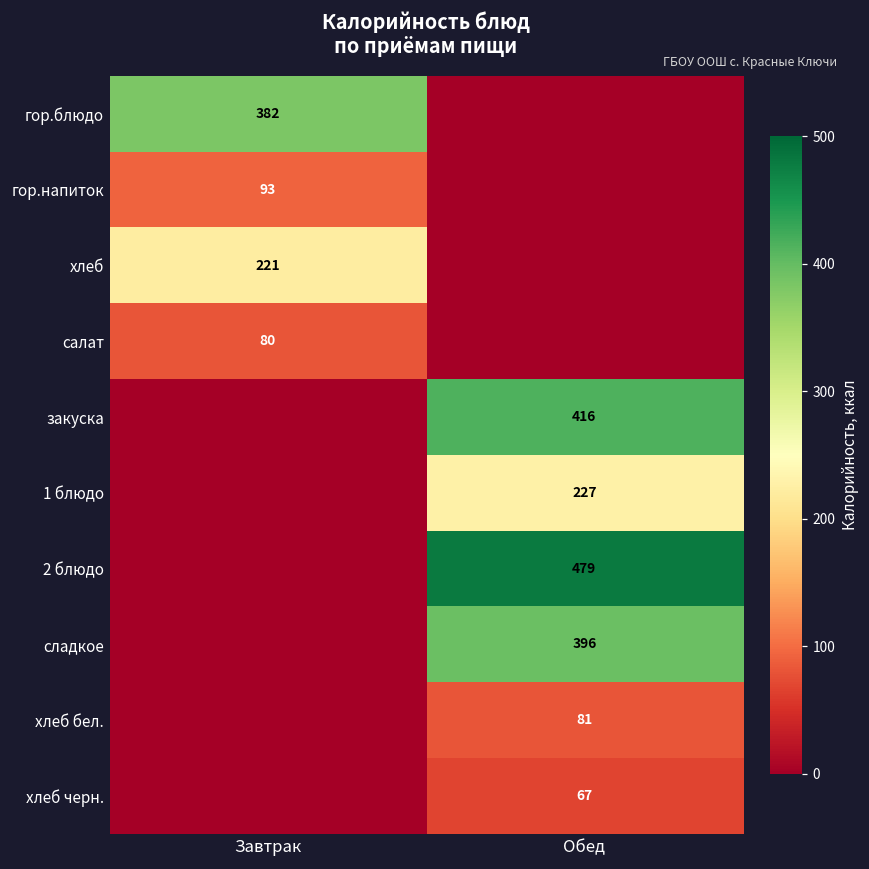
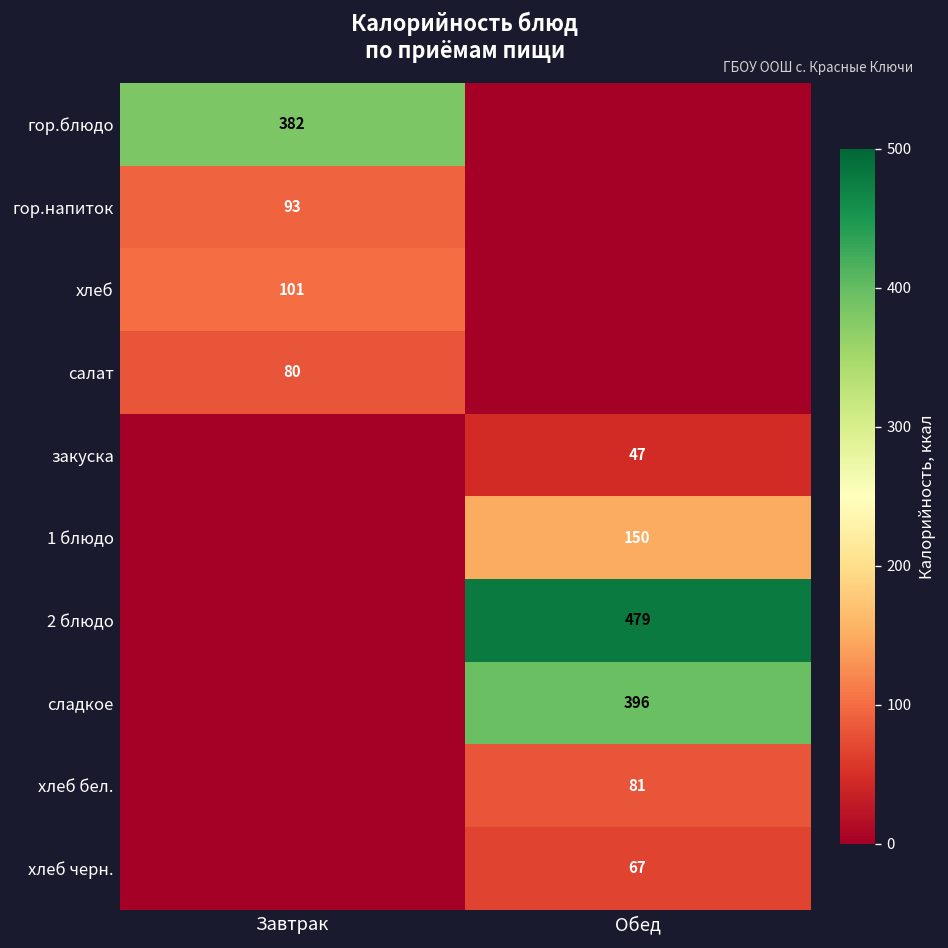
  {
    "гор.блюдо": {
      "Завтрак": 382
    },
    "гор.напиток": {
      "Завтрак": 93
    },
    "хлеб": {
-     "Завтрак": 221
+     "Завтрак": 101
    },
    "салат": {
      "Завтрак": 80
    },
    "закуска": {
-     "Обед": 416
+     "Обед": 47
    },
    "1 блюдо": {
-     "Обед": 227
+     "Обед": 150
    },
    "2 блюдо": {
      "Обед": 479
    },
    "сладкое": {
      "Обед": 396
    },
    "хлеб бел.": {
      "Обед": 81
    },
    "хлеб черн.": {
      "Обед": 67
    }
  }
